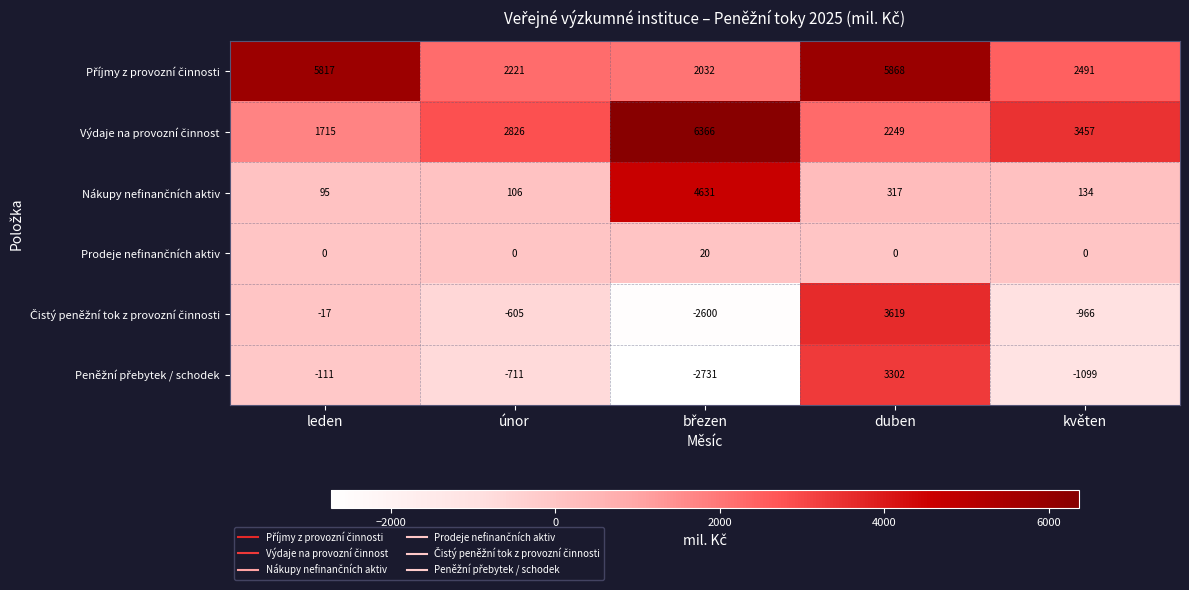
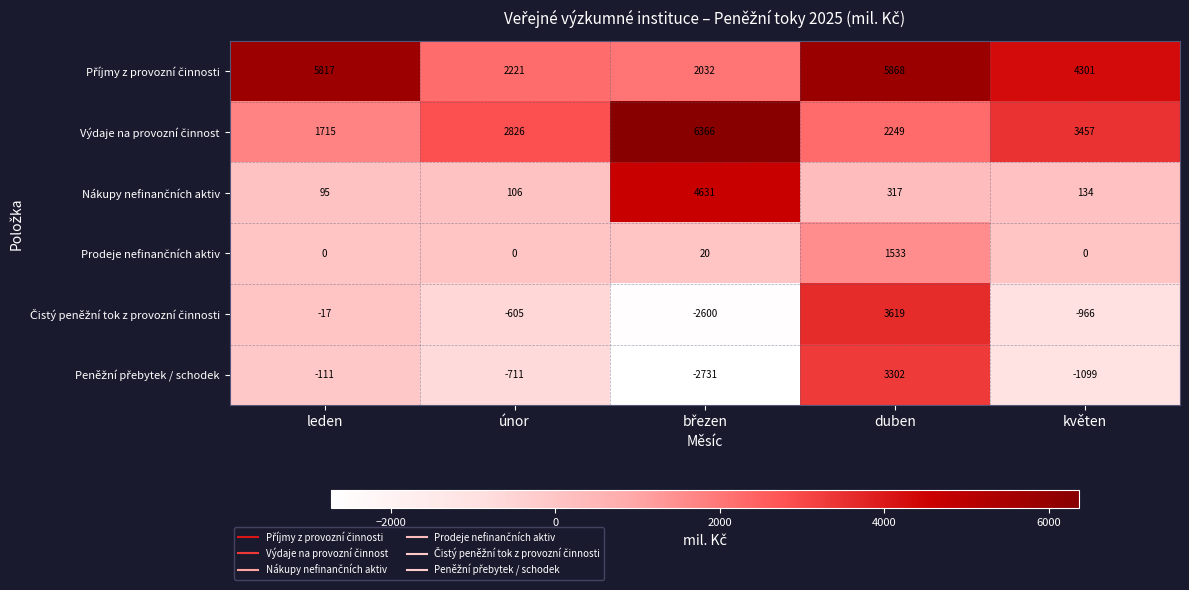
  {
    "Příjmy z provozní činnosti": {
      "leden": 5817,
      "únor": 2221,
      "březen": 2032,
      "duben": 5868,
-     "květen": 2491
+     "květen": 4301
    },
    "Výdaje na provozní činnost": {
      "leden": 1715,
      "únor": 2826,
      "březen": 6366,
      "duben": 2249,
      "květen": 3457
    },
    "Nákupy nefinančních aktiv": {
      "leden": 95,
      "únor": 106,
      "březen": 4631,
      "duben": 317,
      "květen": 134
    },
    "Prodeje nefinančních aktiv": {
      "leden": 0,
      "únor": 0,
      "březen": 20,
-     "duben": 0,
+     "duben": 1533,
      "květen": 0
    },
    "Čistý peněžní tok z provozní činnosti": {
      "leden": -17,
      "únor": -605,
      "březen": -2600,
      "duben": 3619,
      "květen": -966
    },
    "Peněžní přebytek / schodek": {
      "leden": -111,
      "únor": -711,
      "březen": -2731,
      "duben": 3302,
      "květen": -1099
    }
  }
